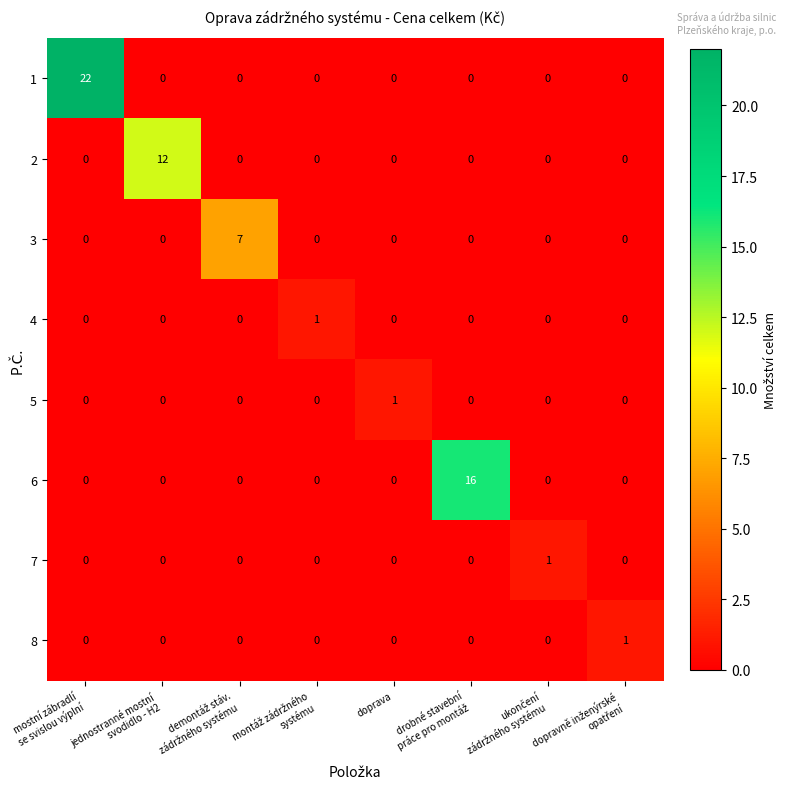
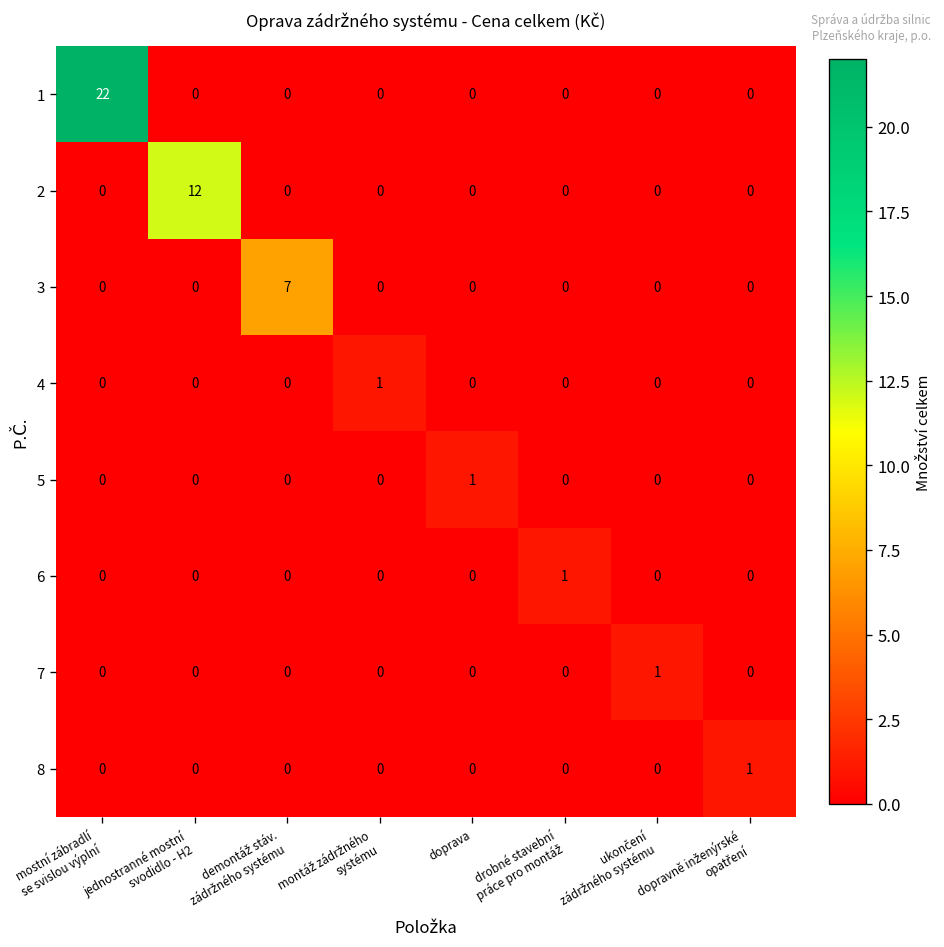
  {
    "1": {
      "mostní zábradlí se svislou výplní": 22,
      "jednostranné mostní svodidlo - H2": 0,
      "demontáž stáv. zádržného systému": 0,
      "montáž zádržného systému": 0,
      "doprava": 0,
      "drobné stavební práce pro montáž": 0,
      "ukončení zádržného systému": 0,
      "dopravně inženýrské opatření": 0
    },
    "2": {
      "mostní zábradlí se svislou výplní": 0,
      "jednostranné mostní svodidlo - H2": 12,
      "demontáž stáv. zádržného systému": 0,
      "montáž zádržného systému": 0,
      "doprava": 0,
      "drobné stavební práce pro montáž": 0,
      "ukončení zádržného systému": 0,
      "dopravně inženýrské opatření": 0
    },
    "3": {
      "mostní zábradlí se svislou výplní": 0,
      "jednostranné mostní svodidlo - H2": 0,
      "demontáž stáv. zádržného systému": 7,
      "montáž zádržného systému": 0,
      "doprava": 0,
      "drobné stavební práce pro montáž": 0,
      "ukončení zádržného systému": 0,
      "dopravně inženýrské opatření": 0
    },
    "4": {
      "mostní zábradlí se svislou výplní": 0,
      "jednostranné mostní svodidlo - H2": 0,
      "demontáž stáv. zádržného systému": 0,
      "montáž zádržného systému": 1,
      "doprava": 0,
      "drobné stavební práce pro montáž": 0,
      "ukončení zádržného systému": 0,
      "dopravně inženýrské opatření": 0
    },
    "5": {
      "mostní zábradlí se svislou výplní": 0,
      "jednostranné mostní svodidlo - H2": 0,
      "demontáž stáv. zádržného systému": 0,
      "montáž zádržného systému": 0,
      "doprava": 1,
      "drobné stavební práce pro montáž": 0,
      "ukončení zádržného systému": 0,
      "dopravně inženýrské opatření": 0
    },
    "6": {
      "mostní zábradlí se svislou výplní": 0,
      "jednostranné mostní svodidlo - H2": 0,
      "demontáž stáv. zádržného systému": 0,
      "montáž zádržného systému": 0,
      "doprava": 0,
-     "drobné stavební práce pro montáž": 16,
+     "drobné stavební práce pro montáž": 1,
      "ukončení zádržného systému": 0,
      "dopravně inženýrské opatření": 0
    },
    "7": {
      "mostní zábradlí se svislou výplní": 0,
      "jednostranné mostní svodidlo - H2": 0,
      "demontáž stáv. zádržného systému": 0,
      "montáž zádržného systému": 0,
      "doprava": 0,
      "drobné stavební práce pro montáž": 0,
      "ukončení zádržného systému": 1,
      "dopravně inženýrské opatření": 0
    },
    "8": {
      "mostní zábradlí se svislou výplní": 0,
      "jednostranné mostní svodidlo - H2": 0,
      "demontáž stáv. zádržného systému": 0,
      "montáž zádržného systému": 0,
      "doprava": 0,
      "drobné stavební práce pro montáž": 0,
      "ukončení zádržného systému": 0,
      "dopravně inženýrské opatření": 1
    }
  }
